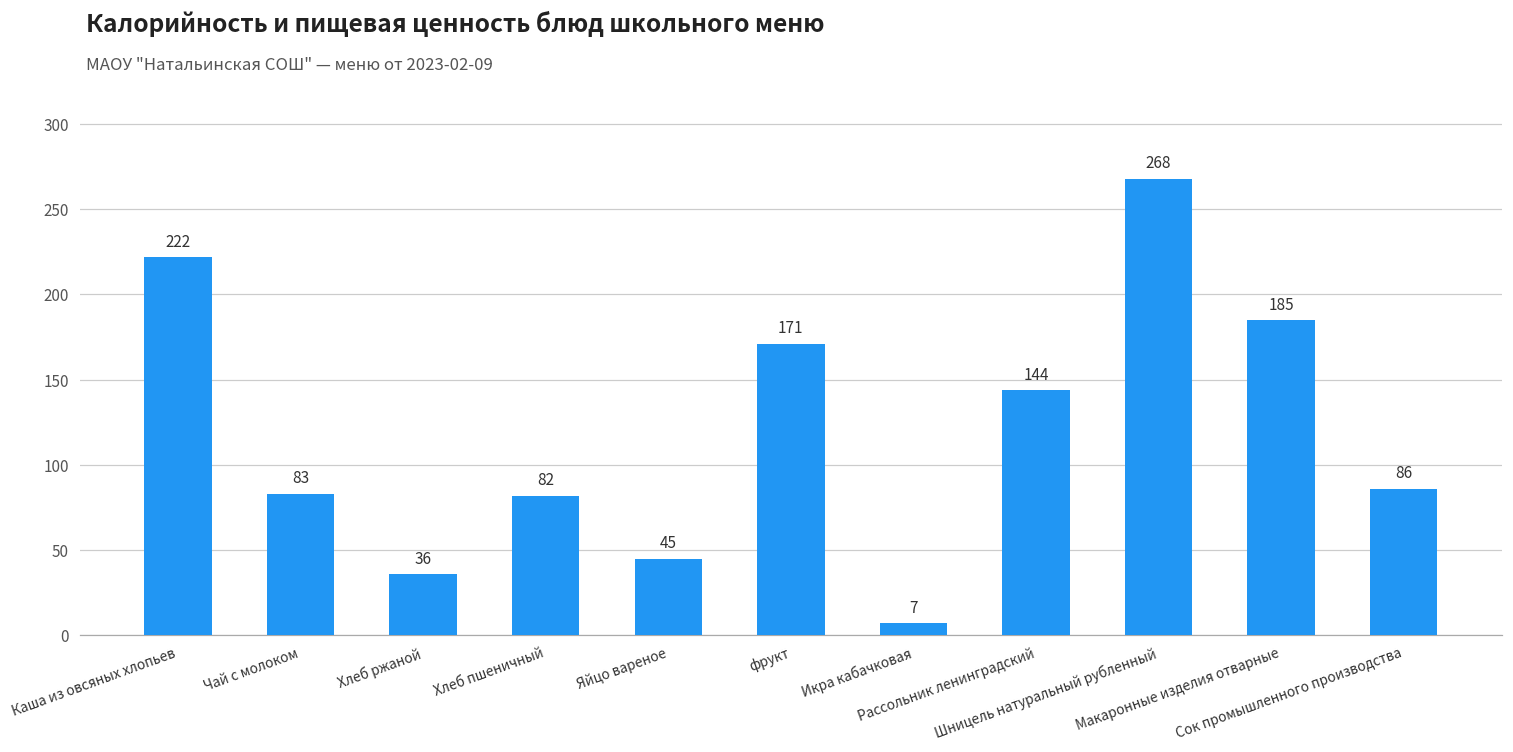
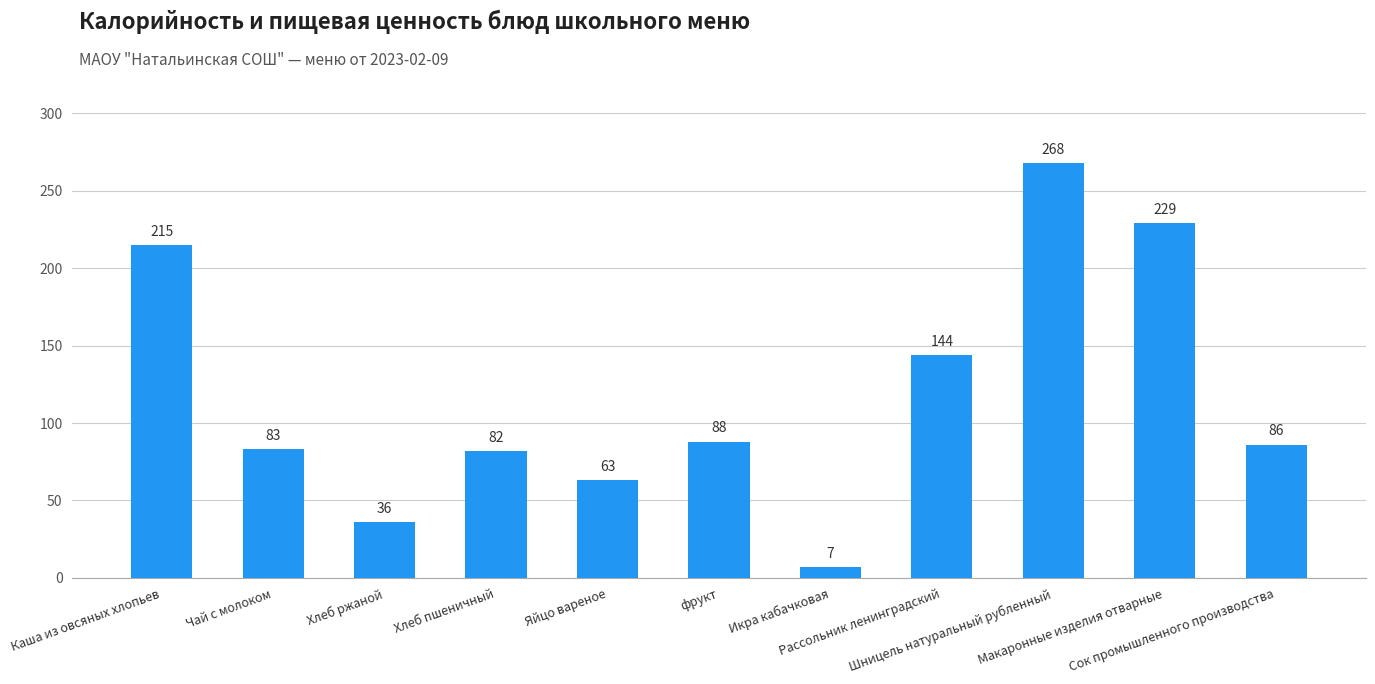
  {
-   "Каша из овсяных хлопьев": 222,
+   "Каша из овсяных хлопьев": 215,
    "Чай с молоком": 83,
    "Хлеб ржаной": 36,
    "Хлеб пшеничный": 82,
-   "Яйцо вареное": 45,
-   "фрукт": 171,
+   "Яйцо вареное": 63,
+   "фрукт": 88,
    "Икра кабачковая": 7,
    "Рассольник ленинградский": 144,
    "Шницель натуральный рубленный": 268,
-   "Макаронные изделия отварные": 185,
+   "Макаронные изделия отварные": 229,
    "Сок промышленного производства": 86
  }
